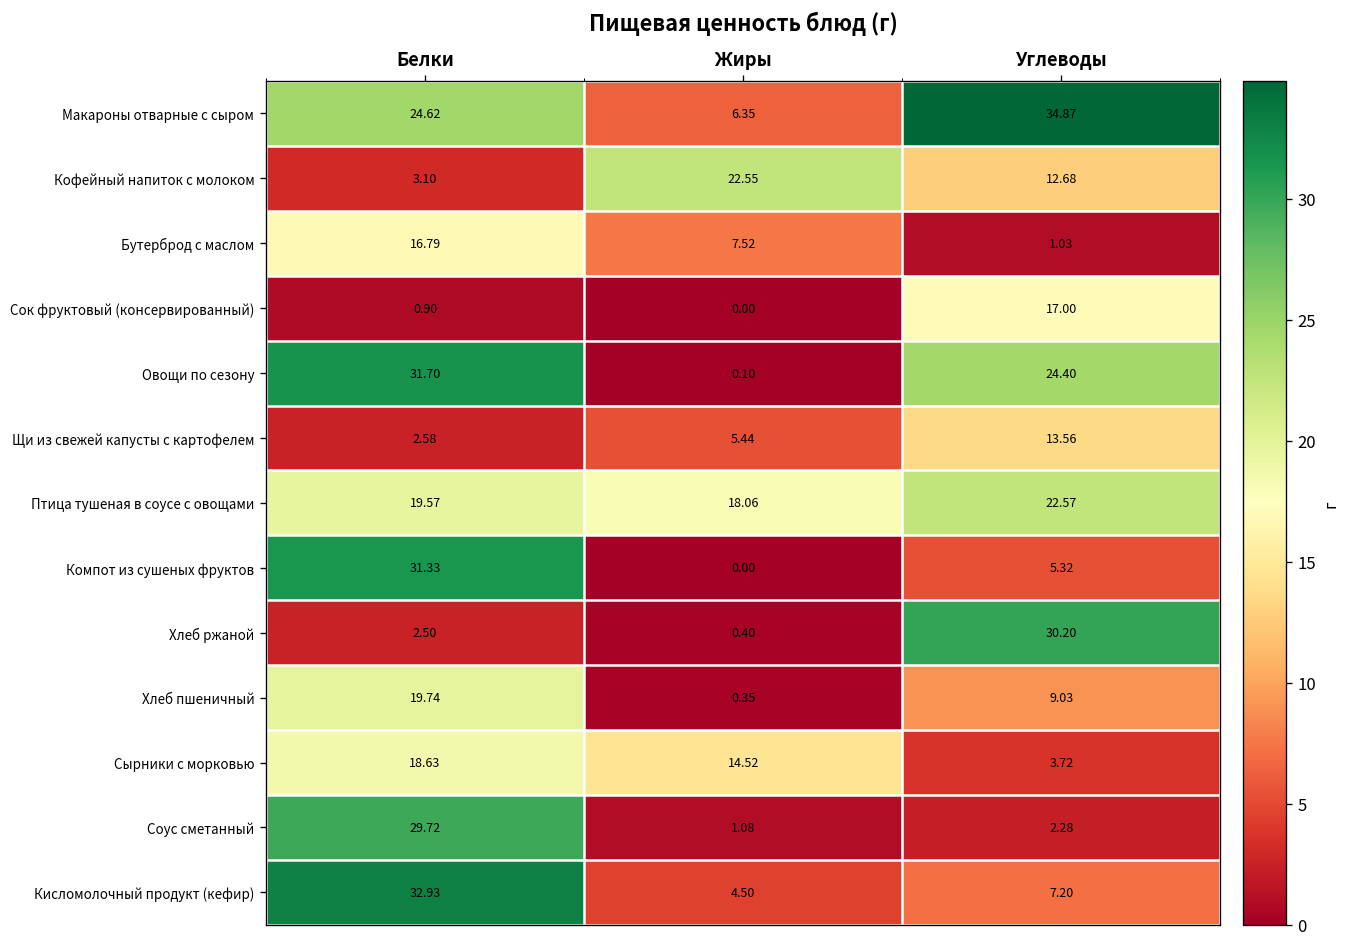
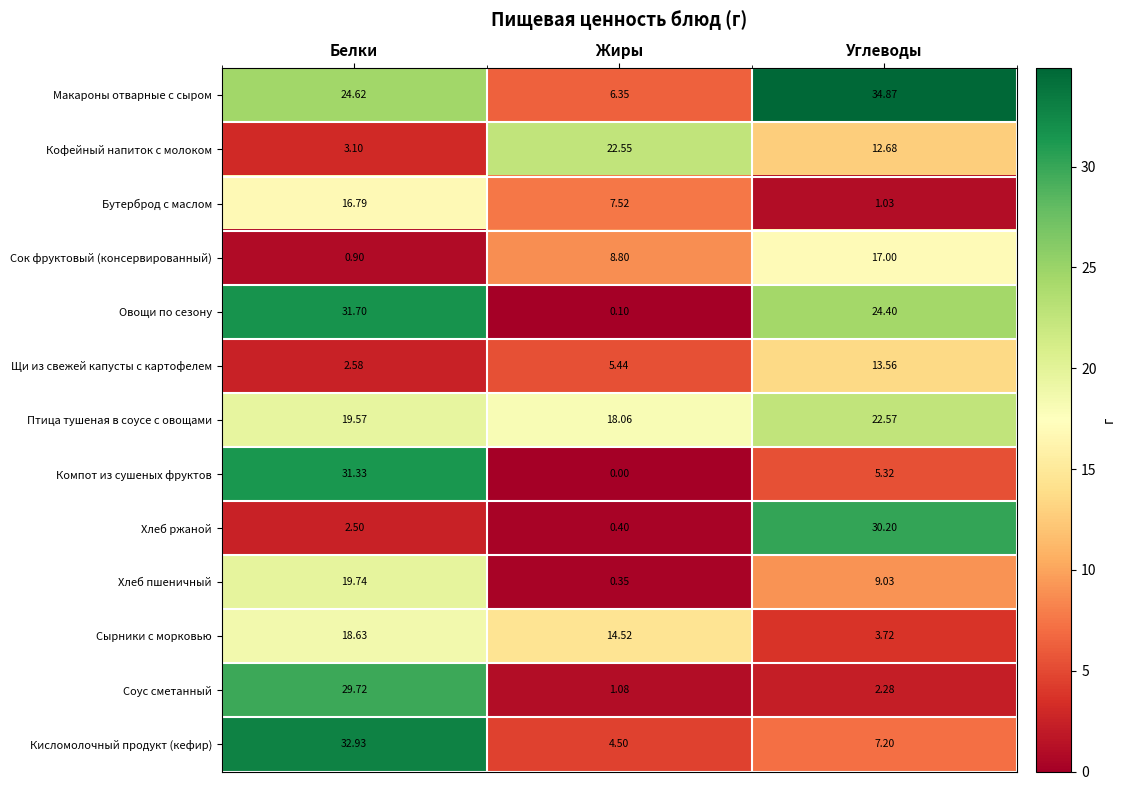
  {
    "Макароны отварные с сыром": {
      "Белки": 24.62,
      "Жиры": 6.35,
      "Углеводы": 34.87
    },
    "Кофейный напиток с молоком": {
      "Белки": 3.10,
      "Жиры": 22.55,
      "Углеводы": 12.68
    },
    "Бутерброд с маслом": {
      "Белки": 16.79,
      "Жиры": 7.52,
      "Углеводы": 1.03
    },
    "Сок фруктовый (консервированный)": {
      "Белки": 0.90,
-     "Жиры": 0.00,
+     "Жиры": 8.80,
      "Углеводы": 17.00
    },
    "Овощи по сезону": {
      "Белки": 31.70,
      "Жиры": 0.10,
      "Углеводы": 24.40
    },
    "Щи из свежей капусты с картофелем": {
      "Белки": 2.58,
      "Жиры": 5.44,
      "Углеводы": 13.56
    },
    "Птица тушеная в соусе с овощами": {
      "Белки": 19.57,
      "Жиры": 18.06,
      "Углеводы": 22.57
    },
    "Компот из сушеных фруктов": {
      "Белки": 31.33,
      "Жиры": 0.00,
      "Углеводы": 5.32
    },
    "Хлеб ржаной": {
      "Белки": 2.50,
      "Жиры": 0.40,
      "Углеводы": 30.20
    },
    "Хлеб пшеничный": {
      "Белки": 19.74,
      "Жиры": 0.35,
      "Углеводы": 9.03
    },
    "Сырники с морковью": {
      "Белки": 18.63,
      "Жиры": 14.52,
      "Углеводы": 3.72
    },
    "Соус сметанный": {
      "Белки": 29.72,
      "Жиры": 1.08,
      "Углеводы": 2.28
    },
    "Кисломолочный продукт (кефир)": {
      "Белки": 32.93,
      "Жиры": 4.50,
      "Углеводы": 7.20
    }
  }
